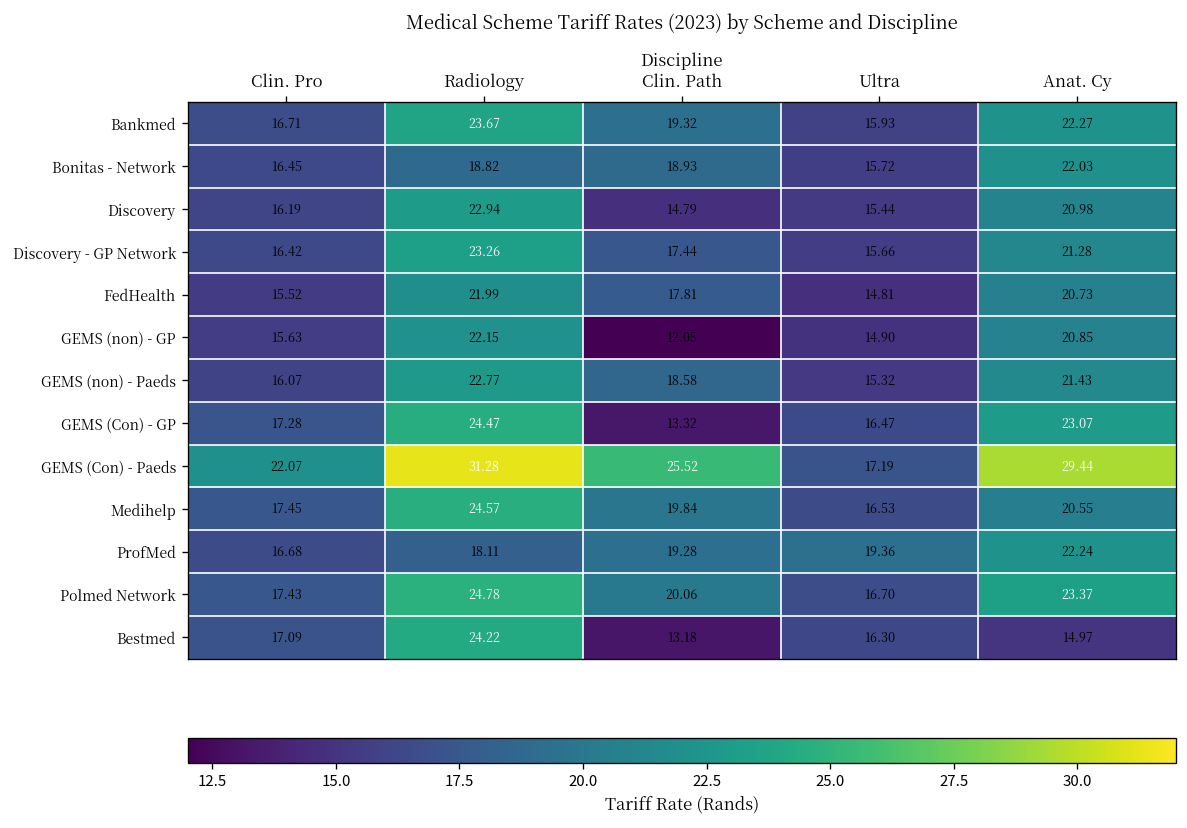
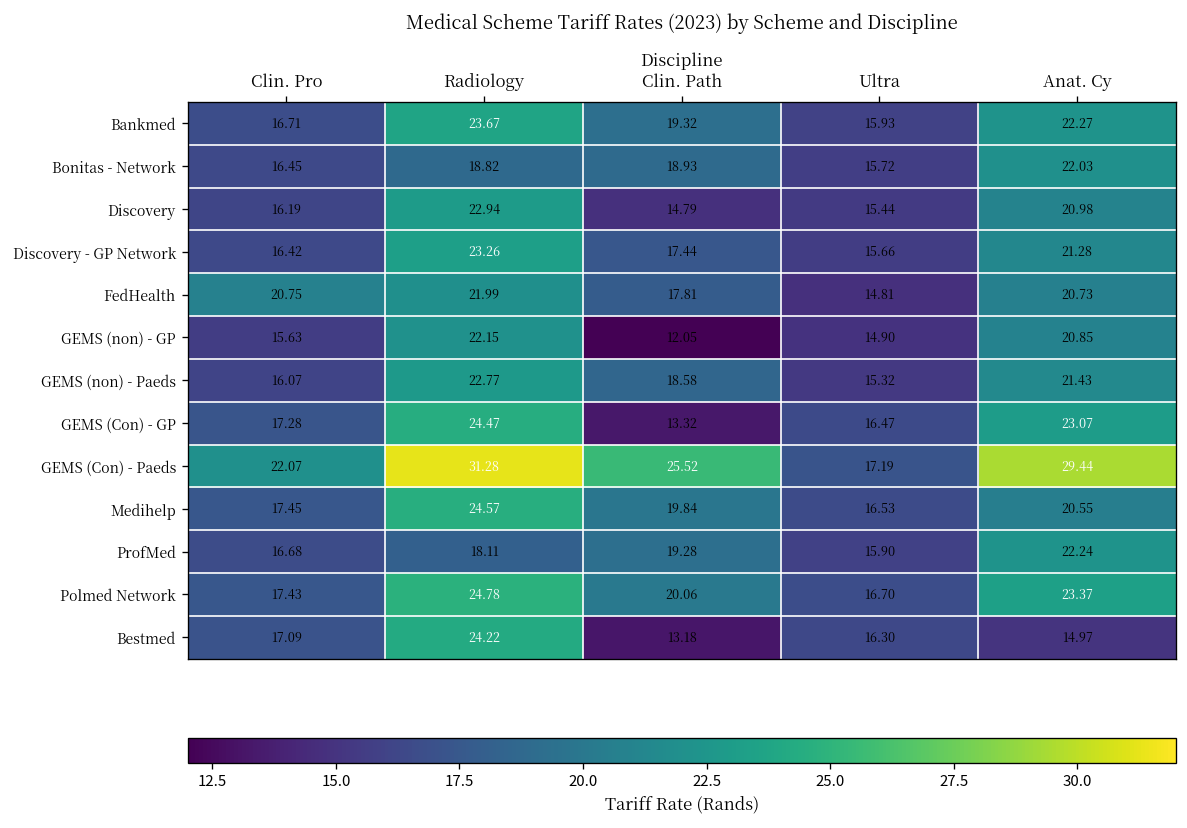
  {
    "Bankmed": {
      "Clin. Pro": 16.71,
      "Radiology": 23.67,
      "Clin. Path": 19.32,
      "Ultra": 15.93,
      "Anat. Cy": 22.27
    },
    "Bonitas - Network": {
      "Clin. Pro": 16.45,
      "Radiology": 18.82,
      "Clin. Path": 18.93,
      "Ultra": 15.72,
      "Anat. Cy": 22.03
    },
    "Discovery": {
      "Clin. Pro": 16.19,
      "Radiology": 22.94,
      "Clin. Path": 14.79,
      "Ultra": 15.44,
      "Anat. Cy": 20.98
    },
    "Discovery - GP Network": {
      "Clin. Pro": 16.42,
      "Radiology": 23.26,
      "Clin. Path": 17.44,
      "Ultra": 15.66,
      "Anat. Cy": 21.28
    },
    "FedHealth": {
-     "Clin. Pro": 15.52,
+     "Clin. Pro": 20.75,
      "Radiology": 21.99,
      "Clin. Path": 17.81,
      "Ultra": 14.81,
      "Anat. Cy": 20.73
    },
    "GEMS (non) - GP": {
      "Clin. Pro": 15.63,
      "Radiology": 22.15,
      "Clin. Path": 12.05,
      "Ultra": 14.90,
      "Anat. Cy": 20.85
    },
    "GEMS (non) - Paeds": {
      "Clin. Pro": 16.07,
      "Radiology": 22.77,
      "Clin. Path": 18.58,
      "Ultra": 15.32,
      "Anat. Cy": 21.43
    },
    "GEMS (Con) - GP": {
      "Clin. Pro": 17.28,
      "Radiology": 24.47,
      "Clin. Path": 13.32,
      "Ultra": 16.47,
      "Anat. Cy": 23.07
    },
    "GEMS (Con) - Paeds": {
      "Clin. Pro": 22.07,
      "Radiology": 31.28,
      "Clin. Path": 25.52,
      "Ultra": 17.19,
      "Anat. Cy": 29.44
    },
    "Medihelp": {
      "Clin. Pro": 17.45,
      "Radiology": 24.57,
      "Clin. Path": 19.84,
      "Ultra": 16.53,
      "Anat. Cy": 20.55
    },
    "ProfMed": {
      "Clin. Pro": 16.68,
      "Radiology": 18.11,
      "Clin. Path": 19.28,
-     "Ultra": 19.36,
+     "Ultra": 15.90,
      "Anat. Cy": 22.24
    },
    "Polmed Network": {
      "Clin. Pro": 17.43,
      "Radiology": 24.78,
      "Clin. Path": 20.06,
      "Ultra": 16.70,
      "Anat. Cy": 23.37
    },
    "Bestmed": {
      "Clin. Pro": 17.09,
      "Radiology": 24.22,
      "Clin. Path": 13.18,
      "Ultra": 16.30,
      "Anat. Cy": 14.97
    }
  }
